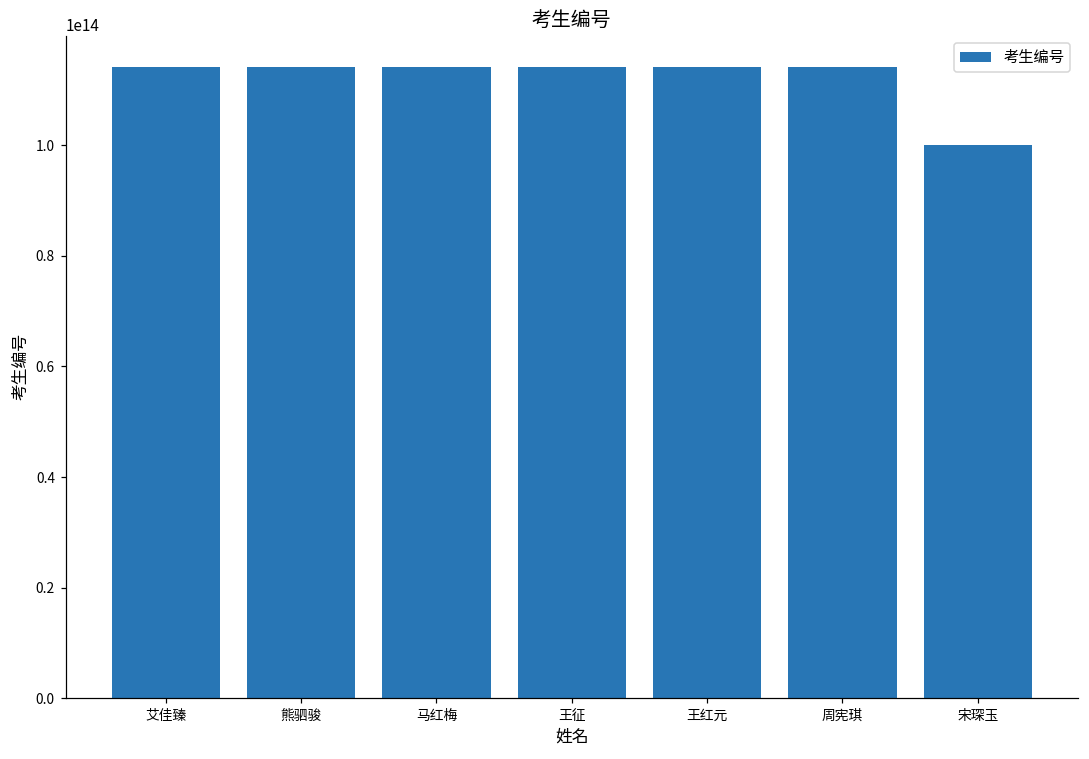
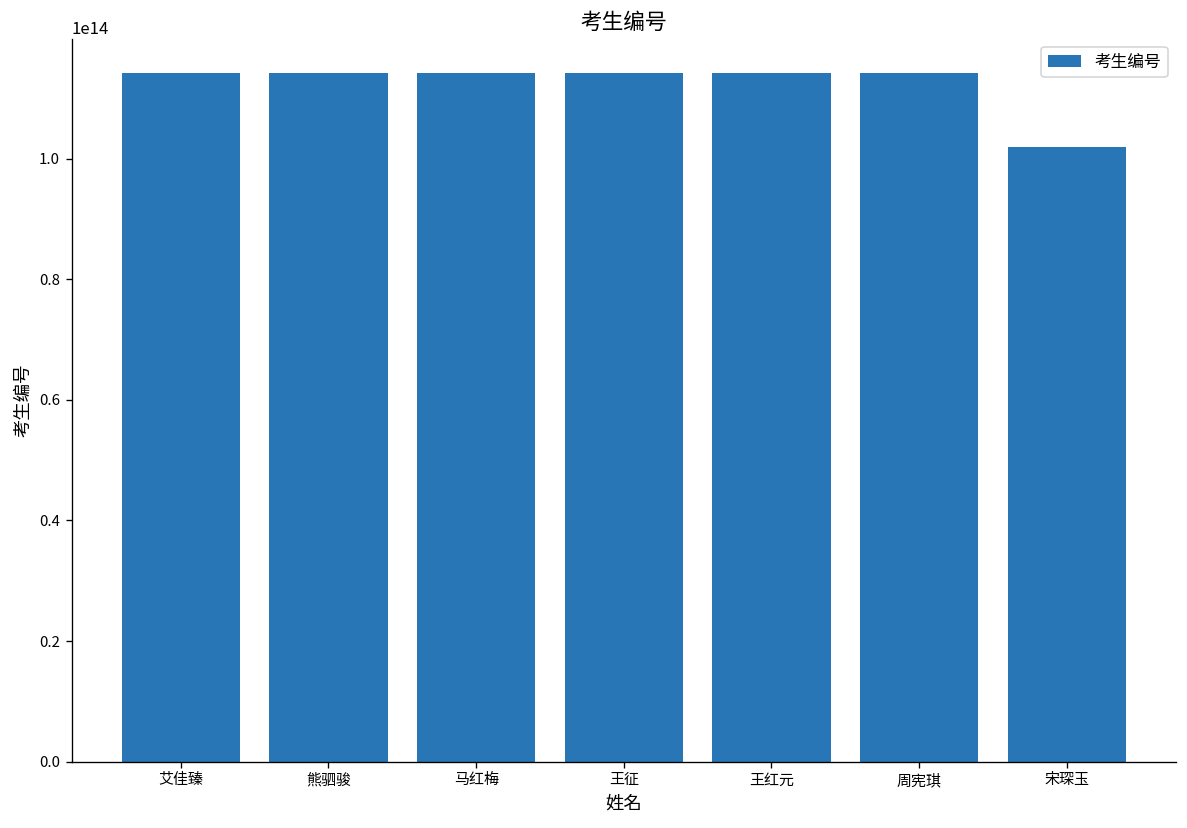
  {
    "艾佳臻": 114000000000000,
    "熊驷骏": 114000000000000,
    "马红梅": 114000000000000,
    "王征": 114000000000000,
    "王红元": 114000000000000,
    "周宪琪": 114000000000000,
-   "宋琛玉": 100000000000000
+   "宋琛玉": 102000000000000
  }
